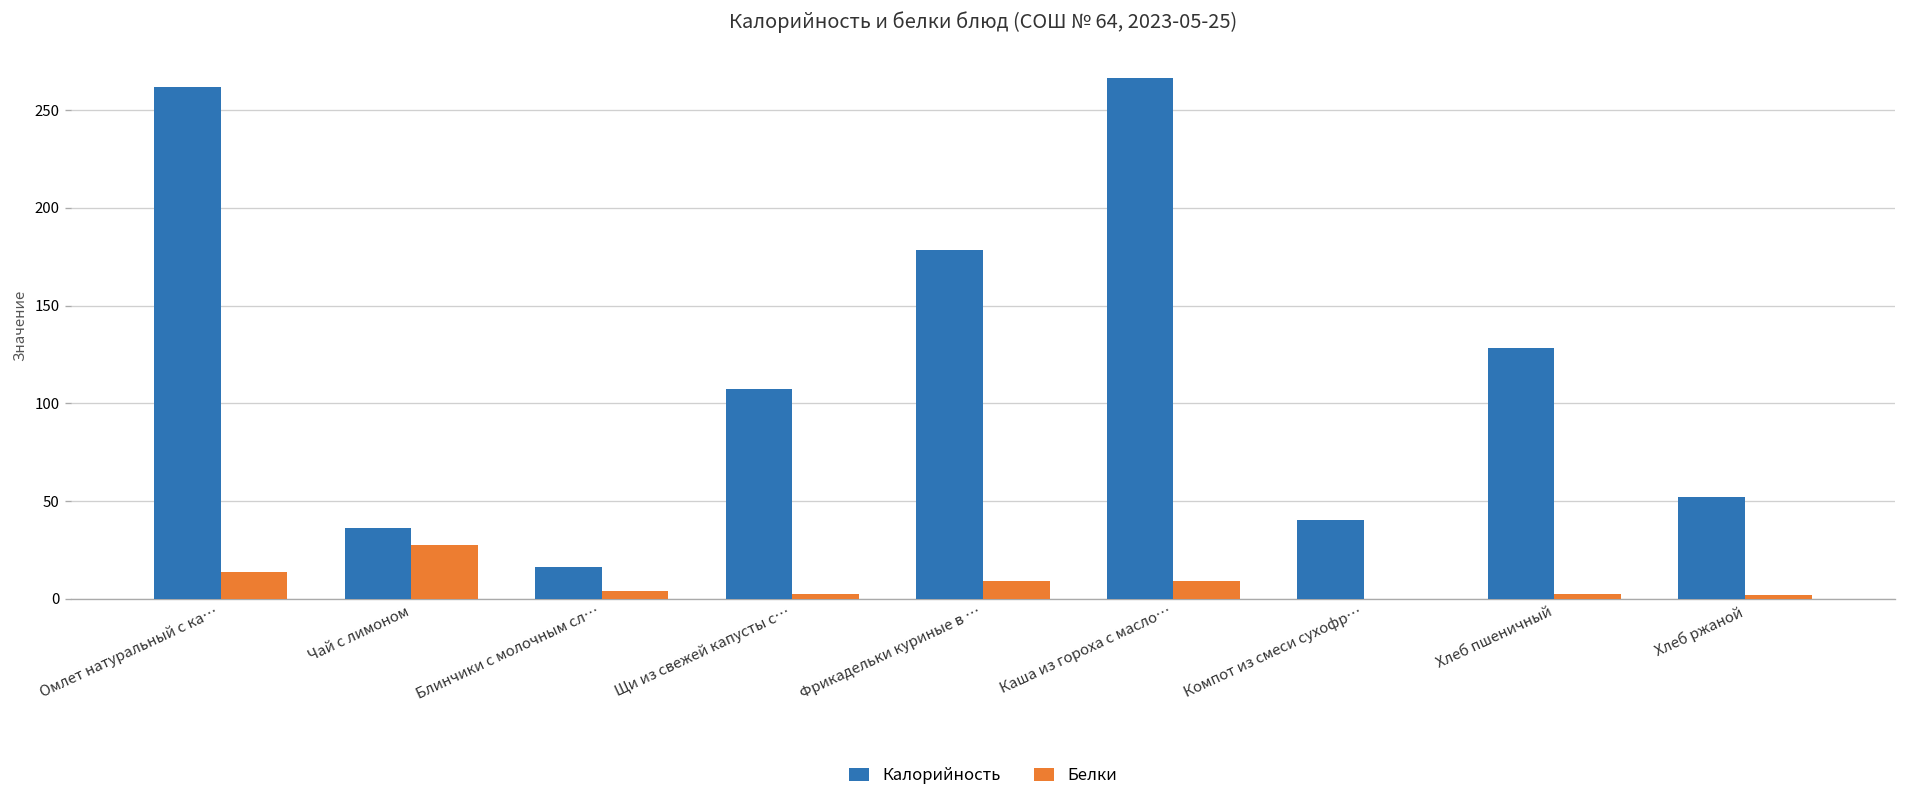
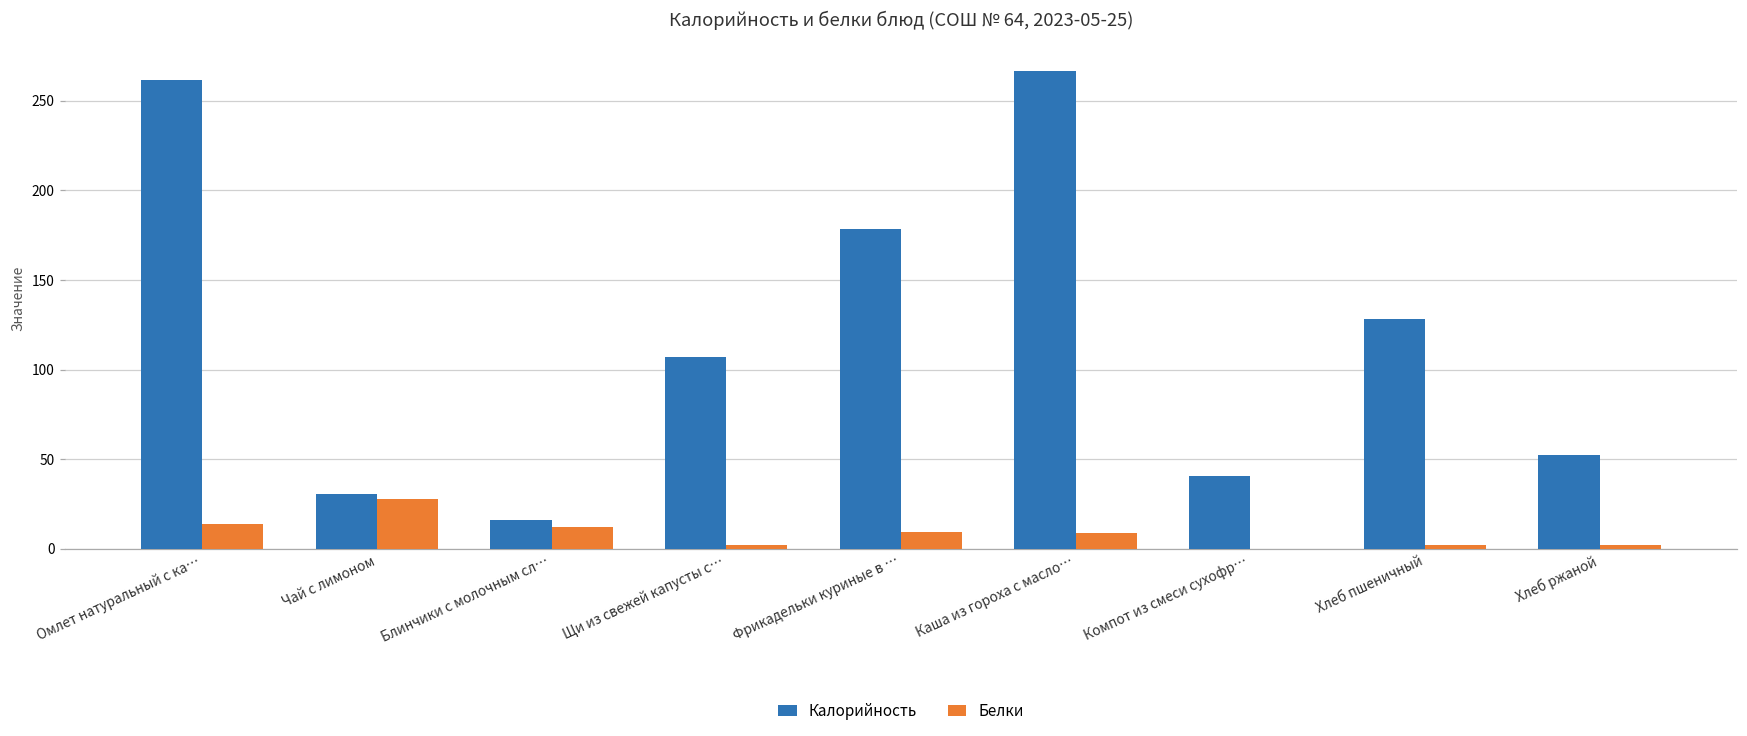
  {
    "Калорийность": {
      "Омлет натуральный с ка…": 262,
-     "Чай с лимоном": 36,
+     "Чай с лимоном": 31,
      "Блинчики с молочным сл…": 16,
      "Щи из свежей капусты с…": 107,
      "Фрикадельки куриные в …": 178,
      "Каша из гороха с масло…": 266,
      "Компот из смеси сухофр…": 40,
      "Хлеб пшеничный": 128,
      "Хлеб ржаной": 52
    },
    "Белки": {
      "Омлет натуральный с ка…": 14,
      "Чай с лимоном": 28,
-     "Блинчики с молочным сл…": 4,
+     "Блинчики с молочным сл…": 12,
      "Щи из свежей капусты с…": 2,
      "Фрикадельки куриные в …": 9,
      "Каша из гороха с масло…": 9,
      "Хлеб пшеничный": 2,
      "Хлеб ржаной": 2
    }
  }
